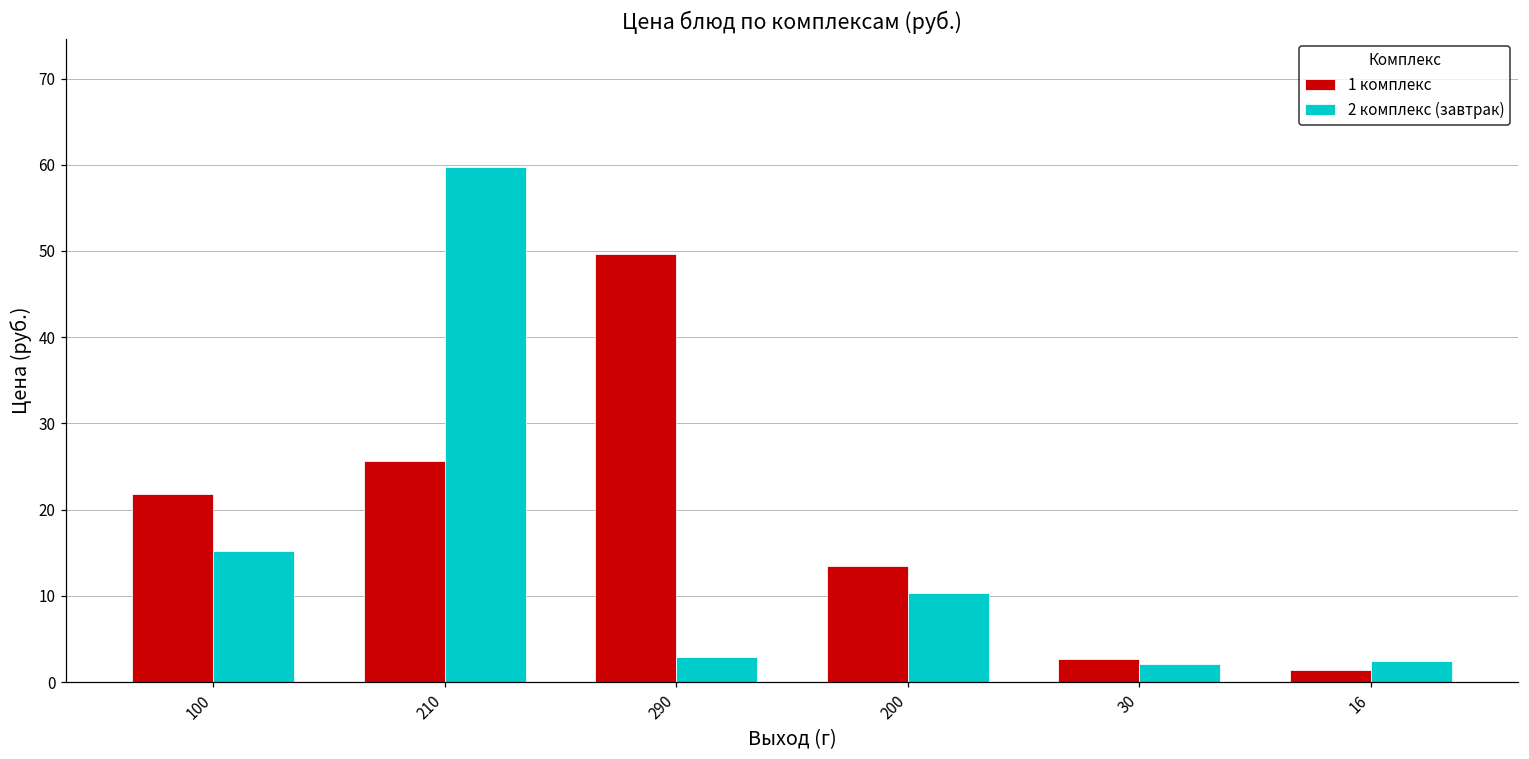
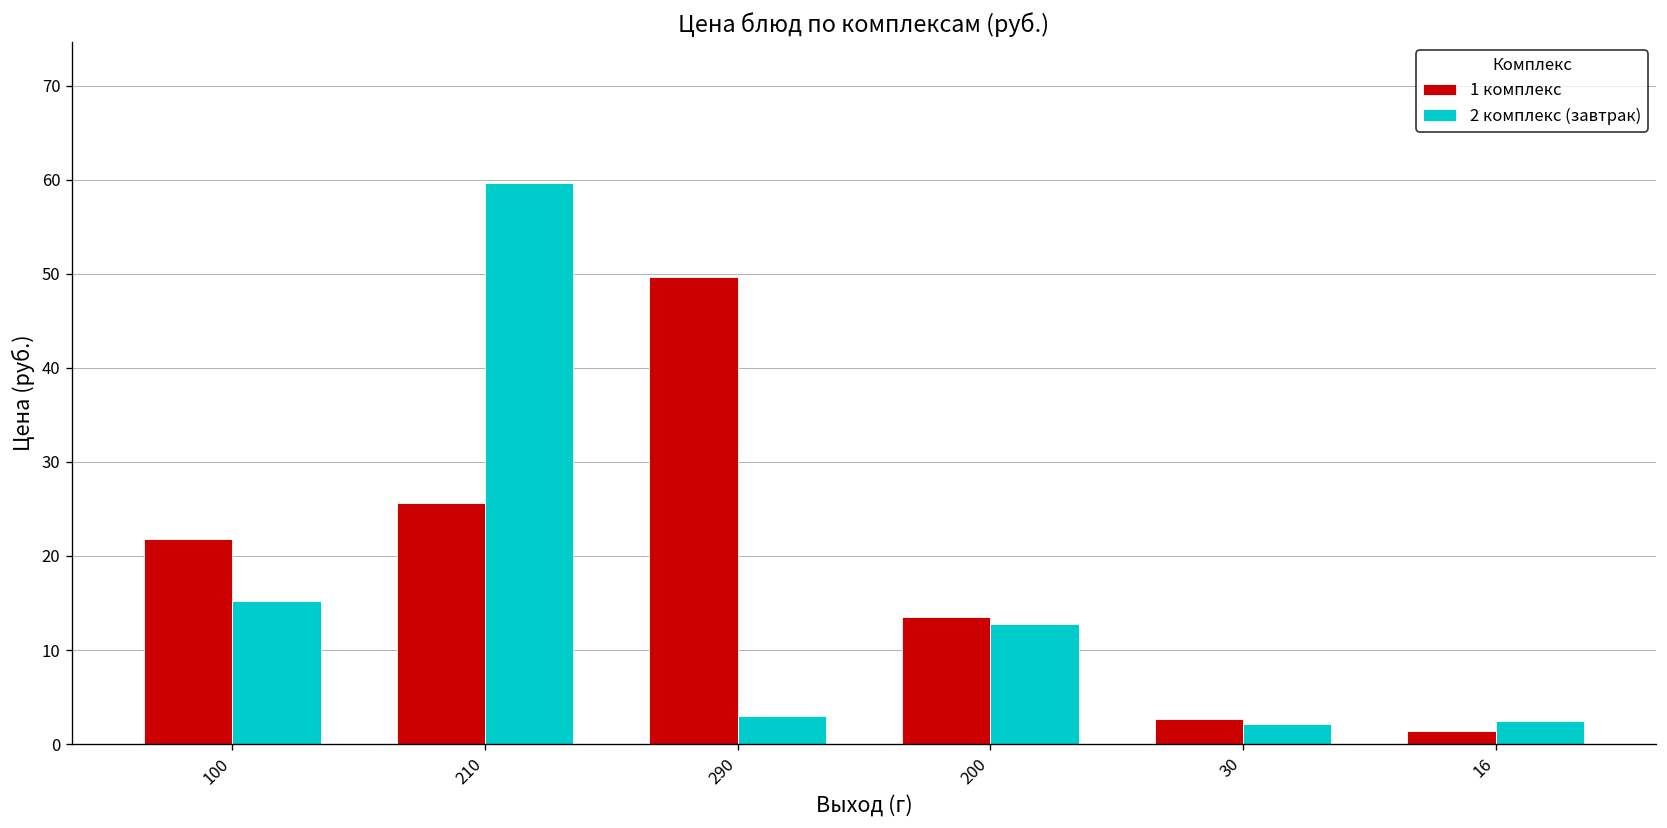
  {
    "1 комплекс": {
      "100": 22,
      "210": 26,
      "290": 50,
      "200": 14,
      "30": 3,
      "16": 1
    },
    "2 комплекс (завтрак)": {
      "100": 15,
      "210": 60,
      "290": 3,
-     "200": 10,
+     "200": 13,
      "30": 2,
      "16": 2
    }
  }
